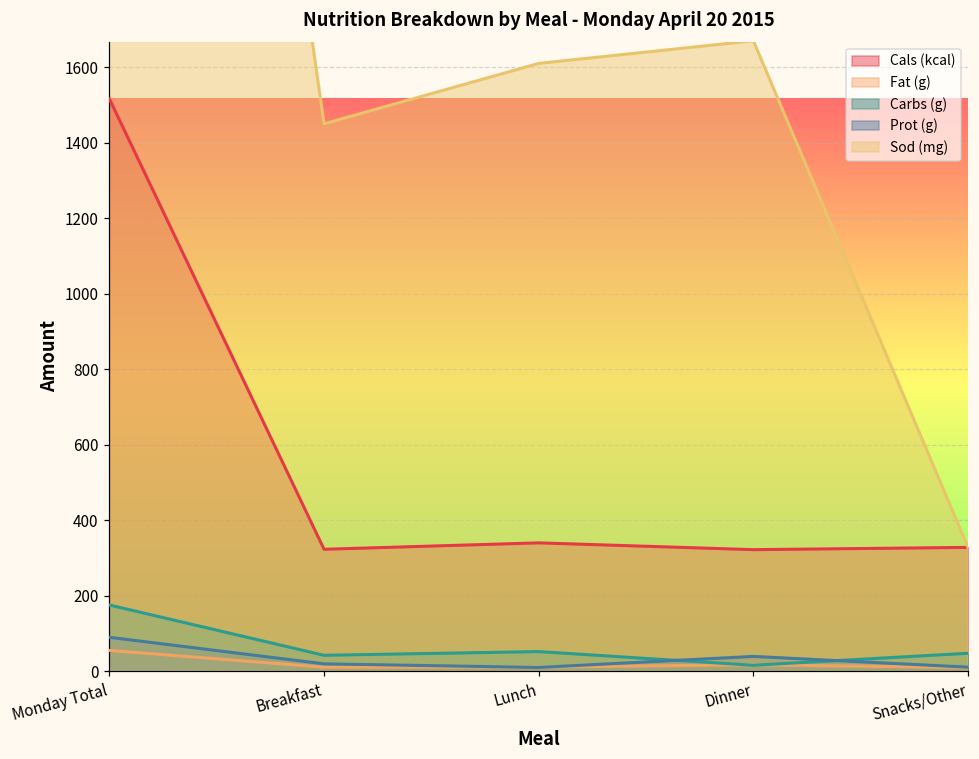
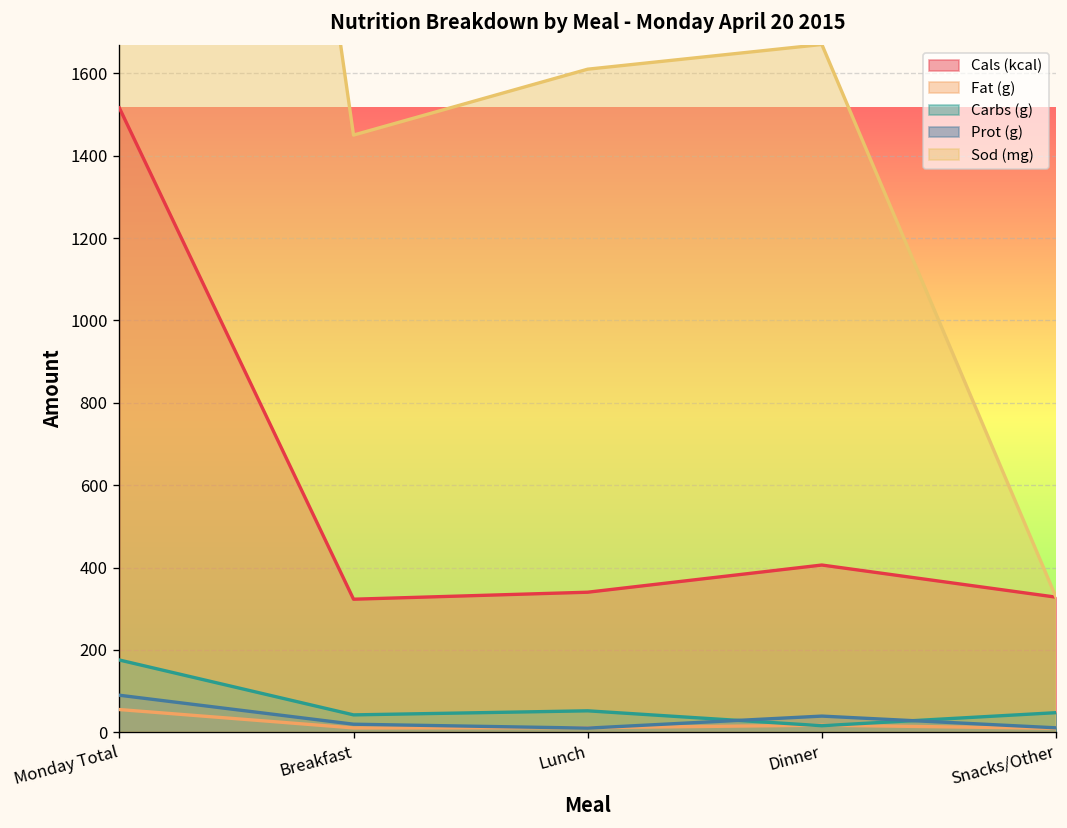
  {
    "Cals (kcal)": {
      "Monday Total": 1520,
      "Breakfast": 320,
      "Lunch": 340,
-     "Dinner": 320
+     "Dinner": 410
    }
  }
